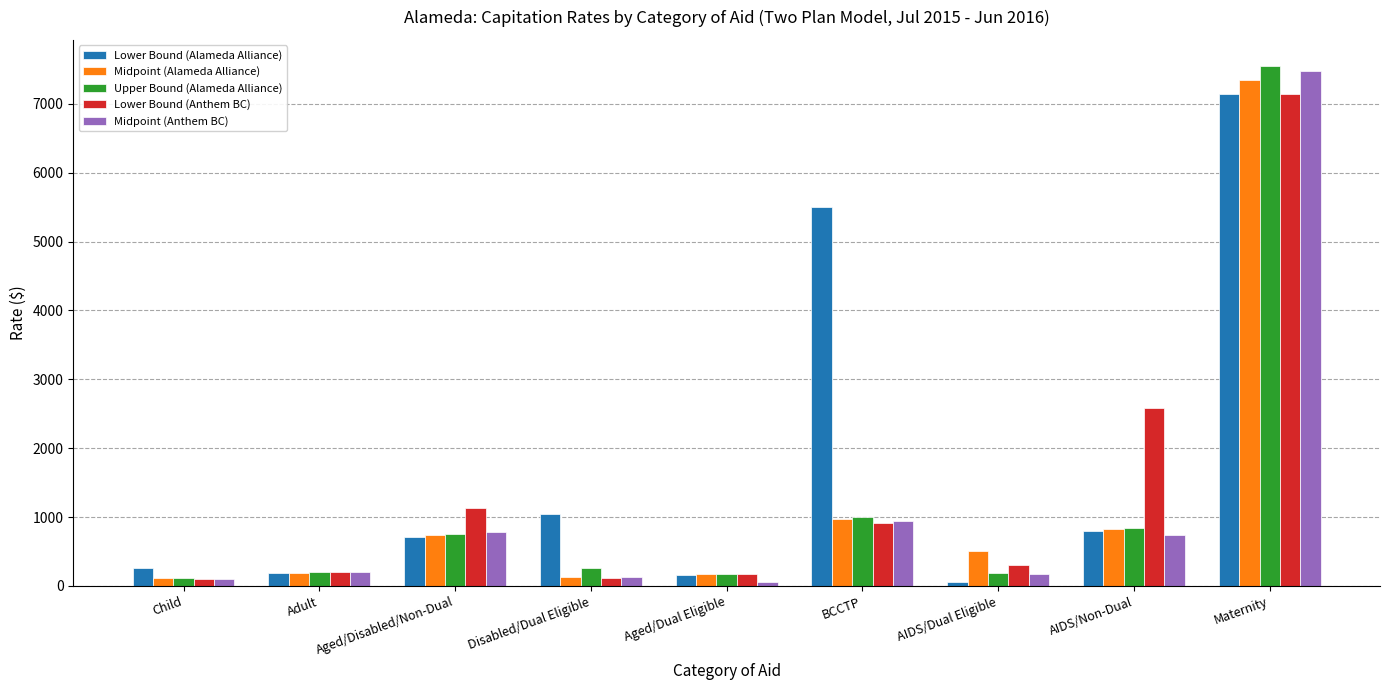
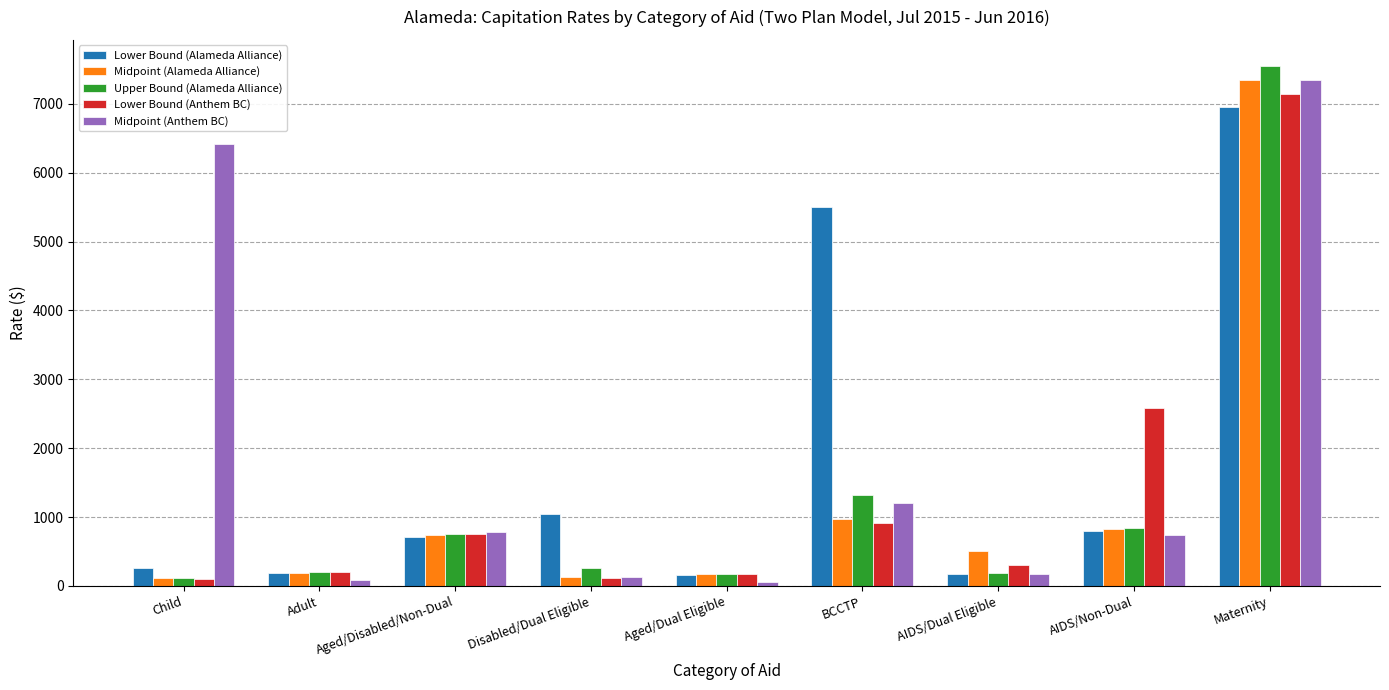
  {
    "Lower Bound (Alameda Alliance)": {
      "Child": 300,
      "Adult": 200,
      "Aged/Disabled/Non-Dual": 700,
      "Disabled/Dual Eligible": 1000,
      "Aged/Dual Eligible": 200,
      "BCCTP": 5500,
-     "AIDS/Dual Eligible": 100,
+     "AIDS/Dual Eligible": 200,
      "AIDS/Non-Dual": 800,
-     "Maternity": 7100
+     "Maternity": 7000
    },
    "Midpoint (Alameda Alliance)": {
      "Child": 100,
      "Adult": 200,
      "Aged/Disabled/Non-Dual": 700,
      "Disabled/Dual Eligible": 100,
      "Aged/Dual Eligible": 200,
      "BCCTP": 1000,
      "AIDS/Dual Eligible": 500,
      "AIDS/Non-Dual": 800,
      "Maternity": 7300
    },
    "Upper Bound (Alameda Alliance)": {
      "Child": 100,
      "Adult": 200,
      "Aged/Disabled/Non-Dual": 800,
      "Disabled/Dual Eligible": 300,
      "Aged/Dual Eligible": 200,
-     "BCCTP": 1000,
+     "BCCTP": 1300,
      "AIDS/Dual Eligible": 200,
      "AIDS/Non-Dual": 800,
      "Maternity": 7600
    },
    "Lower Bound (Anthem BC)": {
      "Child": 100,
      "Adult": 200,
-     "Aged/Disabled/Non-Dual": 1100,
+     "Aged/Disabled/Non-Dual": 800,
      "Disabled/Dual Eligible": 100,
      "Aged/Dual Eligible": 200,
      "BCCTP": 900,
      "AIDS/Dual Eligible": 300,
      "AIDS/Non-Dual": 2600,
      "Maternity": 7100
    },
    "Midpoint (Anthem BC)": {
-     "Child": 100,
-     "Adult": 200,
+     "Child": 6400,
+     "Adult": 100,
      "Aged/Disabled/Non-Dual": 800,
      "Disabled/Dual Eligible": 100,
      "Aged/Dual Eligible": 100,
-     "BCCTP": 900,
+     "BCCTP": 1200,
      "AIDS/Dual Eligible": 200,
      "AIDS/Non-Dual": 700,
-     "Maternity": 7500
+     "Maternity": 7300
    }
  }
